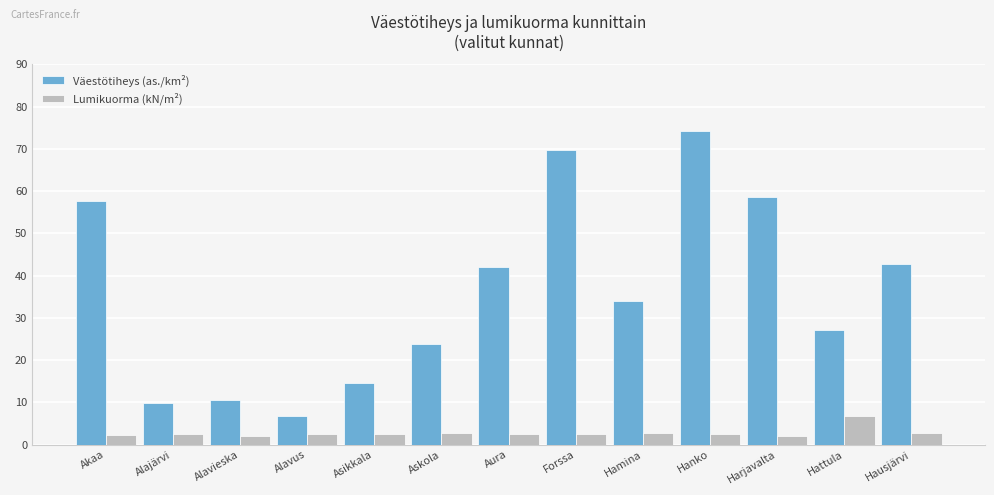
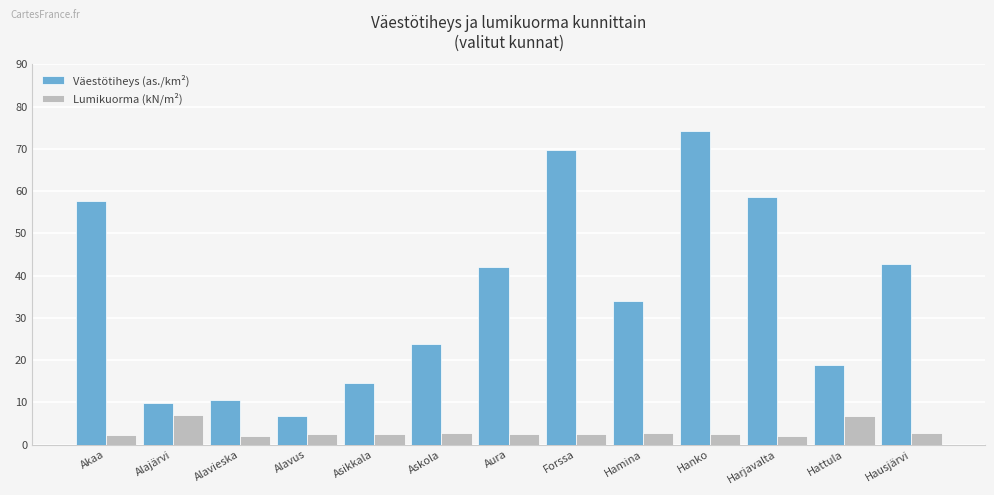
  {
    "Väestötiheys (as./km²)": {
      "Akaa": 58,
      "Alajärvi": 10,
      "Alavieska": 11,
      "Alavus": 7,
      "Asikkala": 15,
      "Askola": 24,
      "Aura": 42,
      "Forssa": 70,
      "Hamina": 34,
      "Hanko": 74,
      "Harjavalta": 59,
-     "Hattula": 27,
+     "Hattula": 19,
      "Hausjärvi": 43
    },
    "Lumikuorma (kN/m²)": {
      "Akaa": 2,
-     "Alajärvi": 3,
+     "Alajärvi": 7,
      "Alavieska": 2,
      "Alavus": 3,
      "Asikkala": 3,
      "Askola": 3,
      "Aura": 3,
      "Forssa": 3,
      "Hamina": 3,
      "Hanko": 3,
      "Harjavalta": 2,
      "Hattula": 7,
      "Hausjärvi": 3
    }
  }
